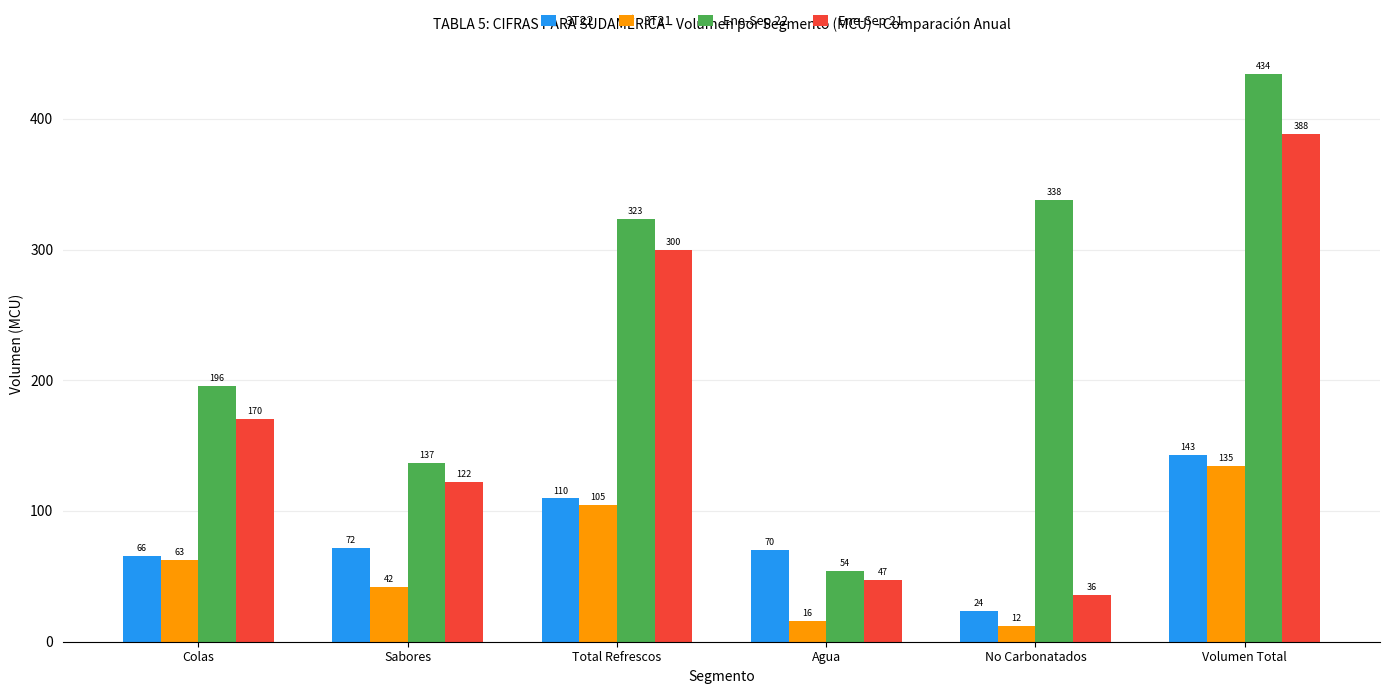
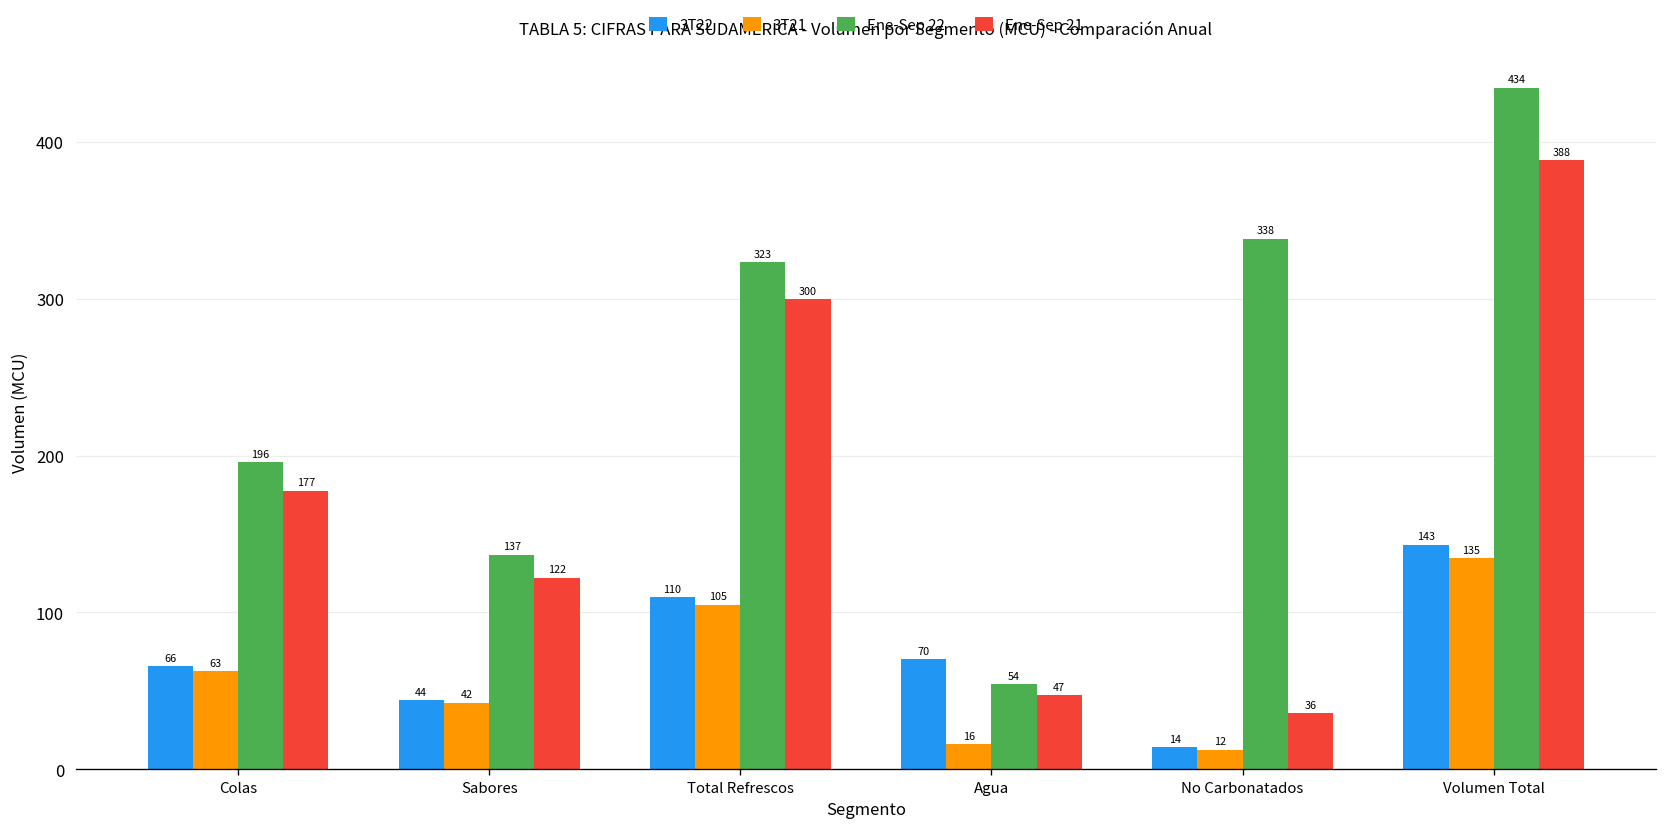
  {
    "3T22": {
      "Colas": 66,
-     "Sabores": 72,
+     "Sabores": 44,
      "Total Refrescos": 110,
      "Agua": 70,
-     "No Carbonatados": 24,
+     "No Carbonatados": 14,
      "Volumen Total": 143
    },
    "3T21": {
      "Colas": 63,
      "Sabores": 42,
      "Total Refrescos": 105,
      "Agua": 16,
      "No Carbonatados": 12,
      "Volumen Total": 135
    },
    "Ene-Sep 22": {
      "Colas": 196,
      "Sabores": 137,
      "Total Refrescos": 323,
      "Agua": 54,
      "No Carbonatados": 338,
      "Volumen Total": 434
    },
    "Ene-Sep 21": {
-     "Colas": 170,
+     "Colas": 177,
      "Sabores": 122,
      "Total Refrescos": 300,
      "Agua": 47,
      "No Carbonatados": 36,
      "Volumen Total": 388
    }
  }
